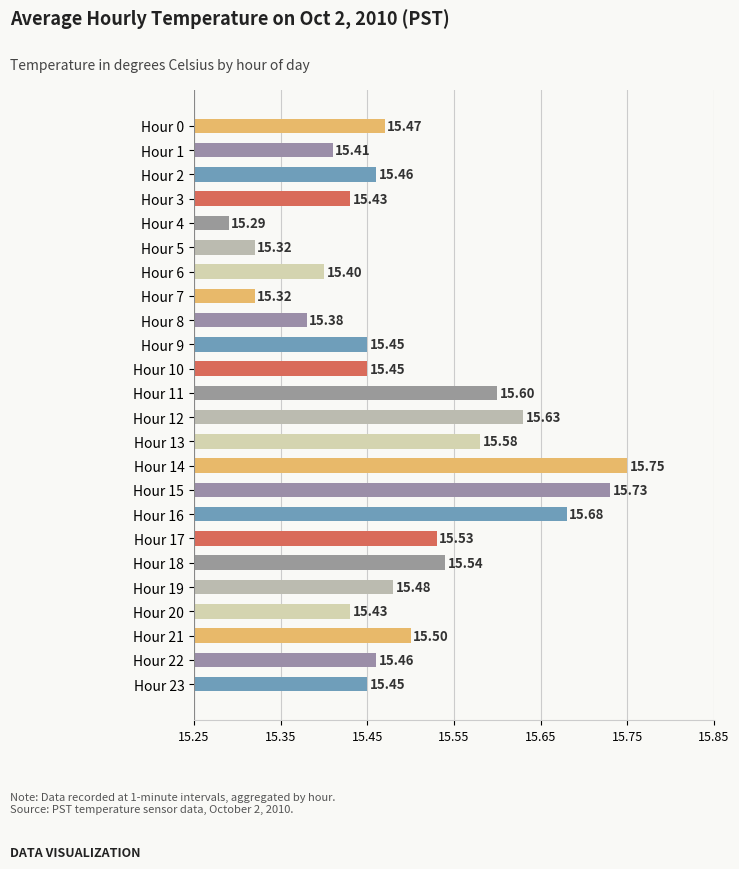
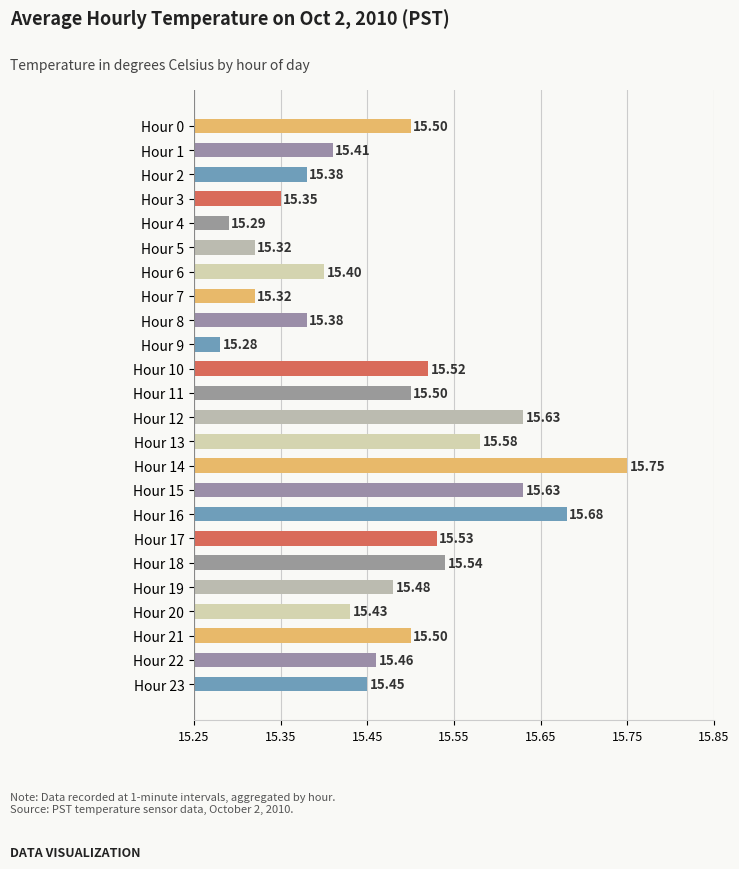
  {
-   "Hour 0": 15.47,
+   "Hour 0": 15.50,
    "Hour 1": 15.41,
-   "Hour 2": 15.46,
-   "Hour 3": 15.43,
+   "Hour 2": 15.38,
+   "Hour 3": 15.35,
    "Hour 4": 15.29,
    "Hour 5": 15.32,
    "Hour 6": 15.40,
    "Hour 7": 15.32,
    "Hour 8": 15.38,
-   "Hour 9": 15.45,
-   "Hour 10": 15.45,
-   "Hour 11": 15.60,
+   "Hour 9": 15.28,
+   "Hour 10": 15.52,
+   "Hour 11": 15.50,
    "Hour 12": 15.63,
    "Hour 13": 15.58,
    "Hour 14": 15.75,
-   "Hour 15": 15.73,
+   "Hour 15": 15.63,
    "Hour 16": 15.68,
    "Hour 17": 15.53,
    "Hour 18": 15.54,
    "Hour 19": 15.48,
    "Hour 20": 15.43,
    "Hour 21": 15.50,
    "Hour 22": 15.46,
    "Hour 23": 15.45
  }
